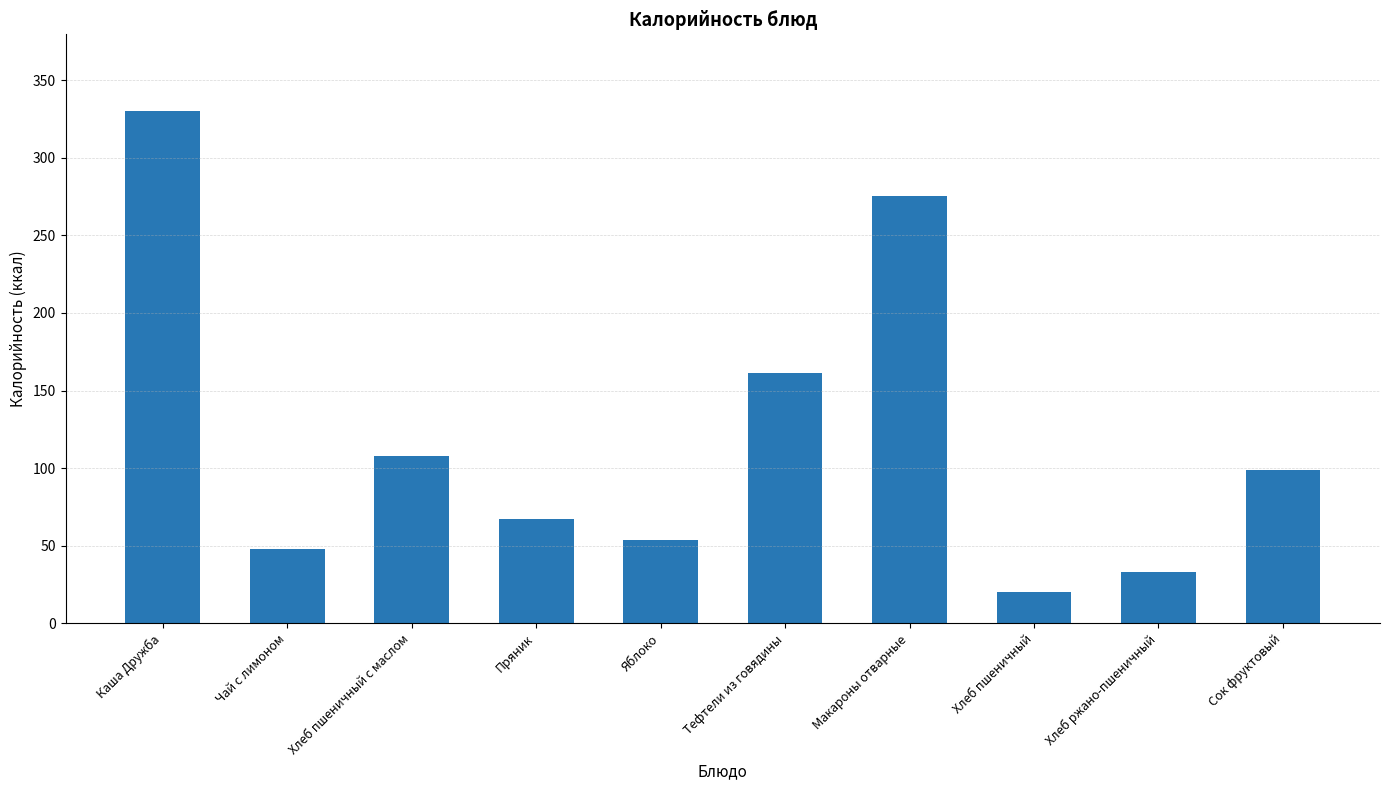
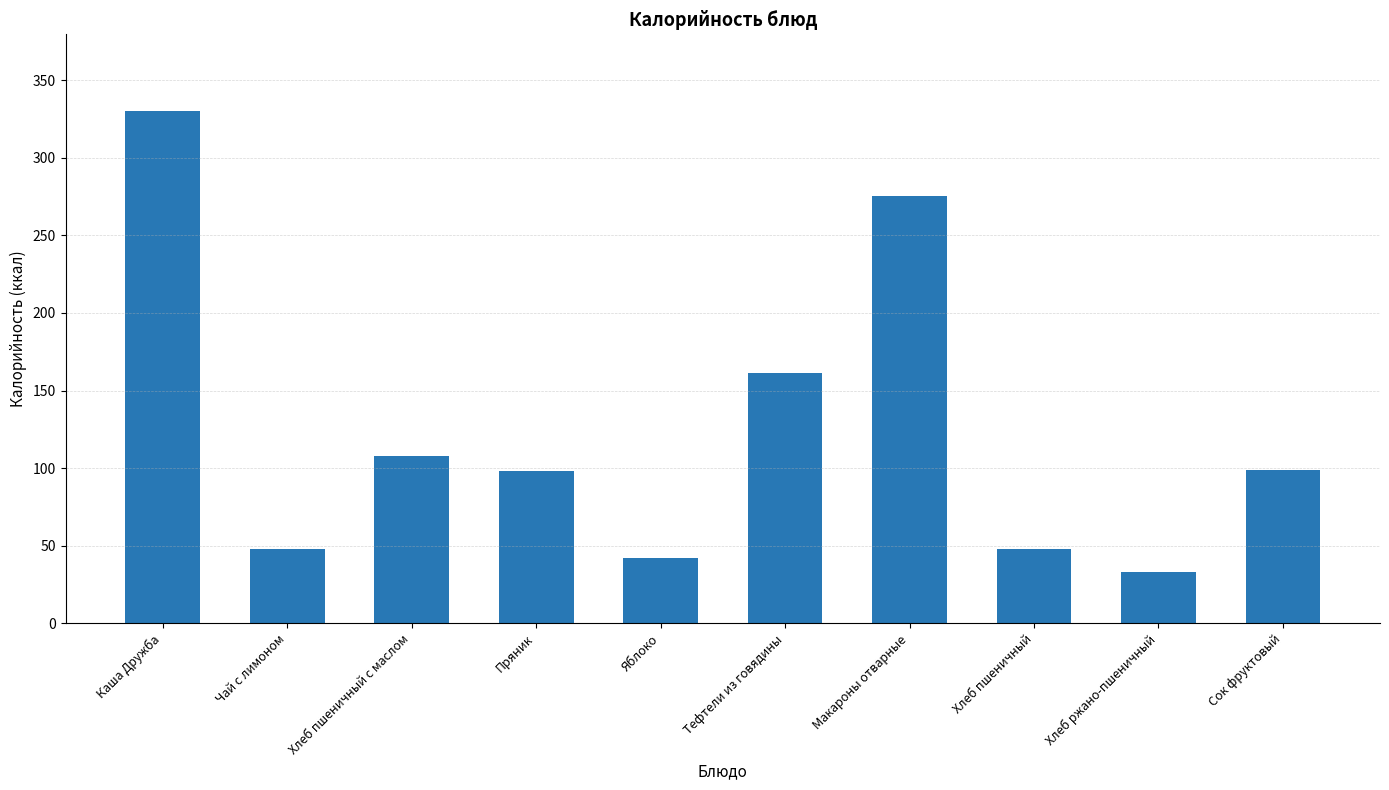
  {
    "Каша Дружба": 330,
    "Чай с лимоном": 48,
    "Хлеб пшеничный с маслом": 108,
-   "Пряник": 67,
-   "Яблоко": 54,
+   "Пряник": 98,
+   "Яблоко": 42,
    "Тефтели из говядины": 161,
    "Макароны отварные": 275,
-   "Хлеб пшеничный": 21,
+   "Хлеб пшеничный": 48,
    "Хлеб ржано-пшеничный": 33,
    "Сок фруктовый": 99
  }
